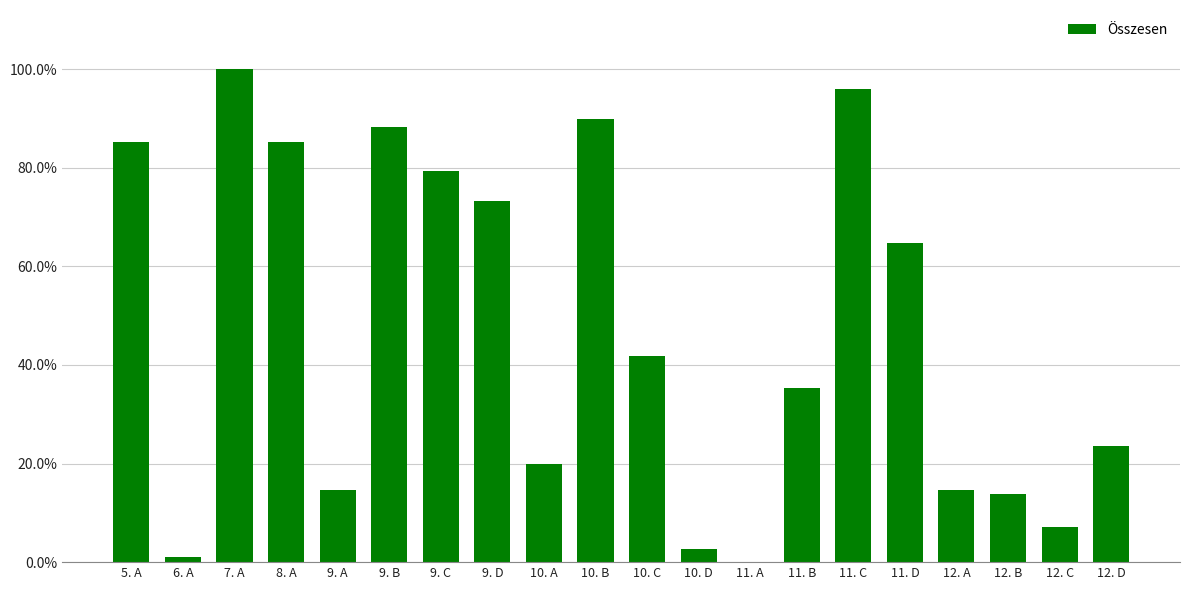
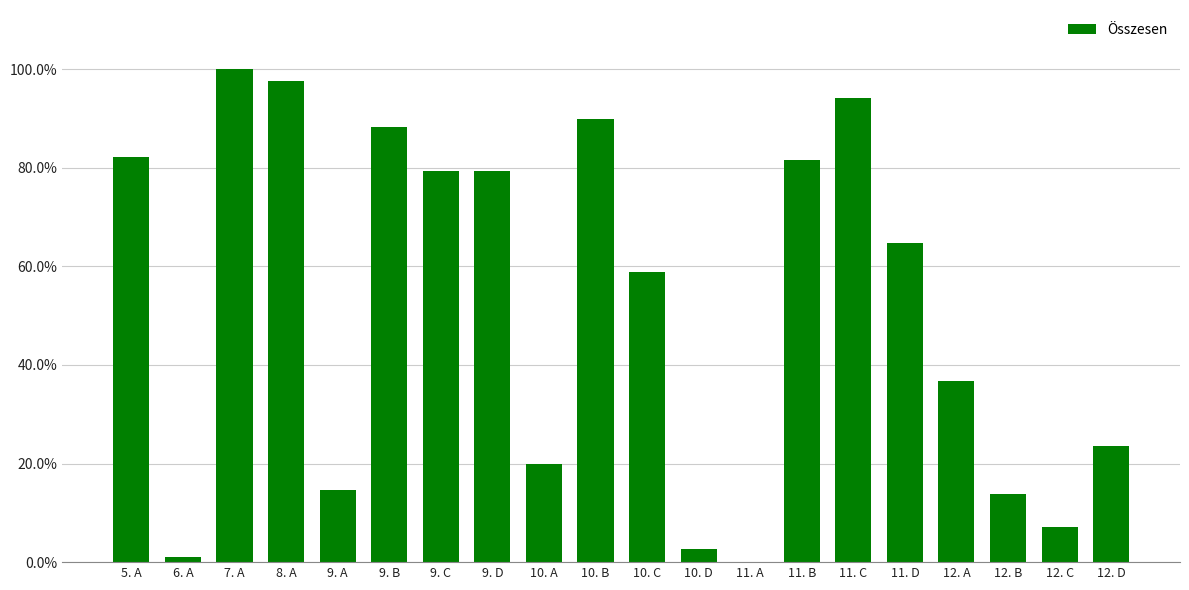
  {
-   "5. A": "85%",
+   "5. A": "82%",
    "6. A": "1%",
    "7. A": "100%",
-   "8. A": "85%",
+   "8. A": "98%",
    "9. A": "15%",
    "9. B": "88%",
    "9. C": "79%",
-   "9. D": "73%",
+   "9. D": "79%",
    "10. A": "20%",
    "10. B": "90%",
-   "10. C": "42%",
+   "10. C": "59%",
    "10. D": "3%",
    "11. A": "0%",
-   "11. B": "35%",
-   "11. C": "96%",
+   "11. B": "82%",
+   "11. C": "94%",
    "11. D": "65%",
-   "12. A": "15%",
+   "12. A": "37%",
    "12. B": "14%",
    "12. C": "7%",
    "12. D": "24%"
  }
